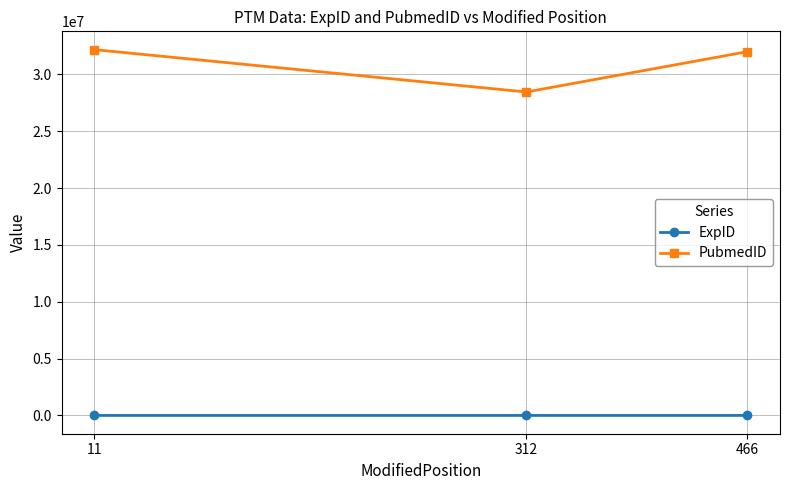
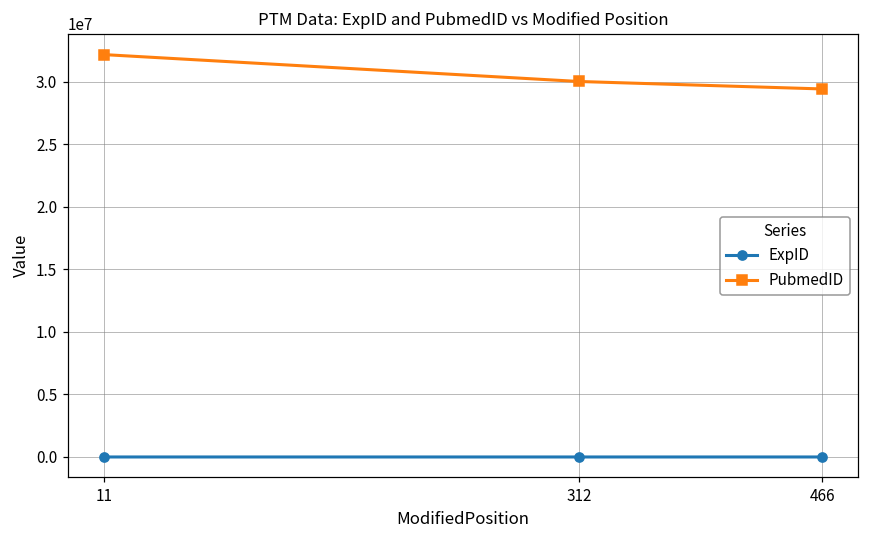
  {
    "ExpID": {
      "11": 0,
      "312": 0,
      "466": 0
    },
    "PubmedID": {
      "11": 32200000,
-     "312": 28500000,
-     "466": 32000000
+     "312": 30000000,
+     "466": 29400000
    }
  }
